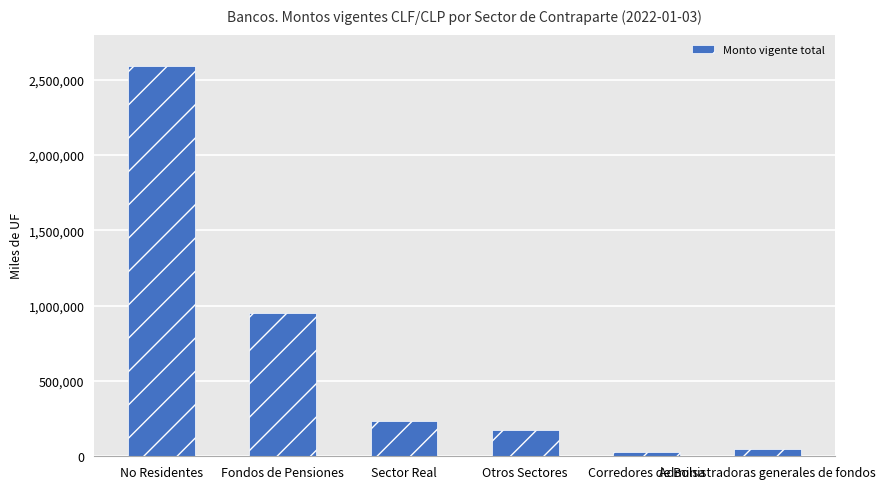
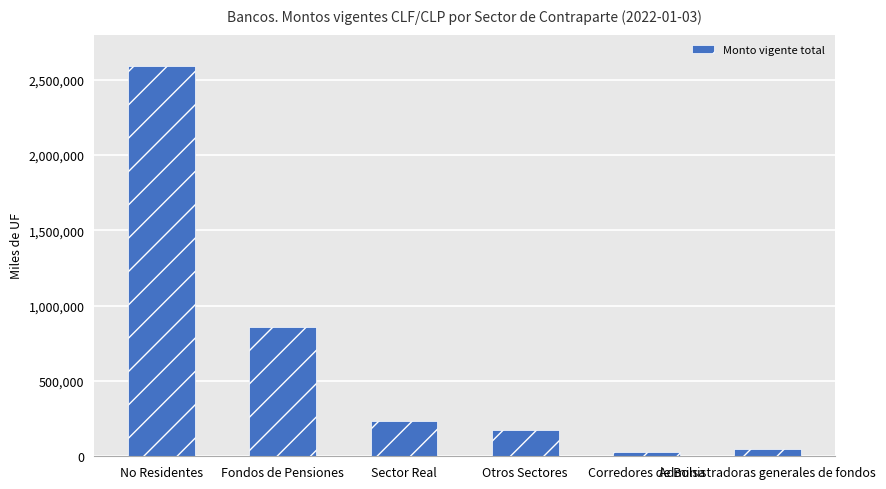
  {
    "No Residentes": "2,590,000",
-   "Fondos de Pensiones": "950,000",
+   "Fondos de Pensiones": "860,000",
    "Sector Real": "240,000",
    "Otros Sectores": "170,000"
  }
